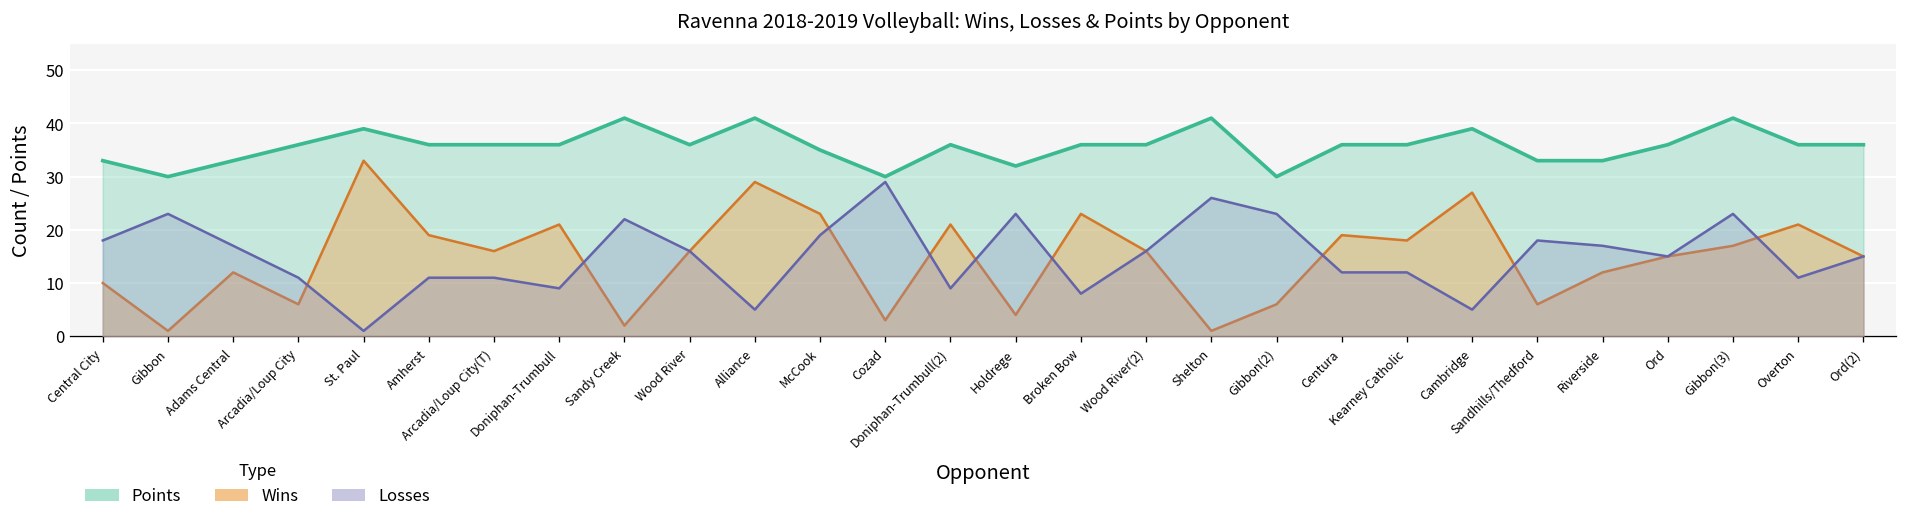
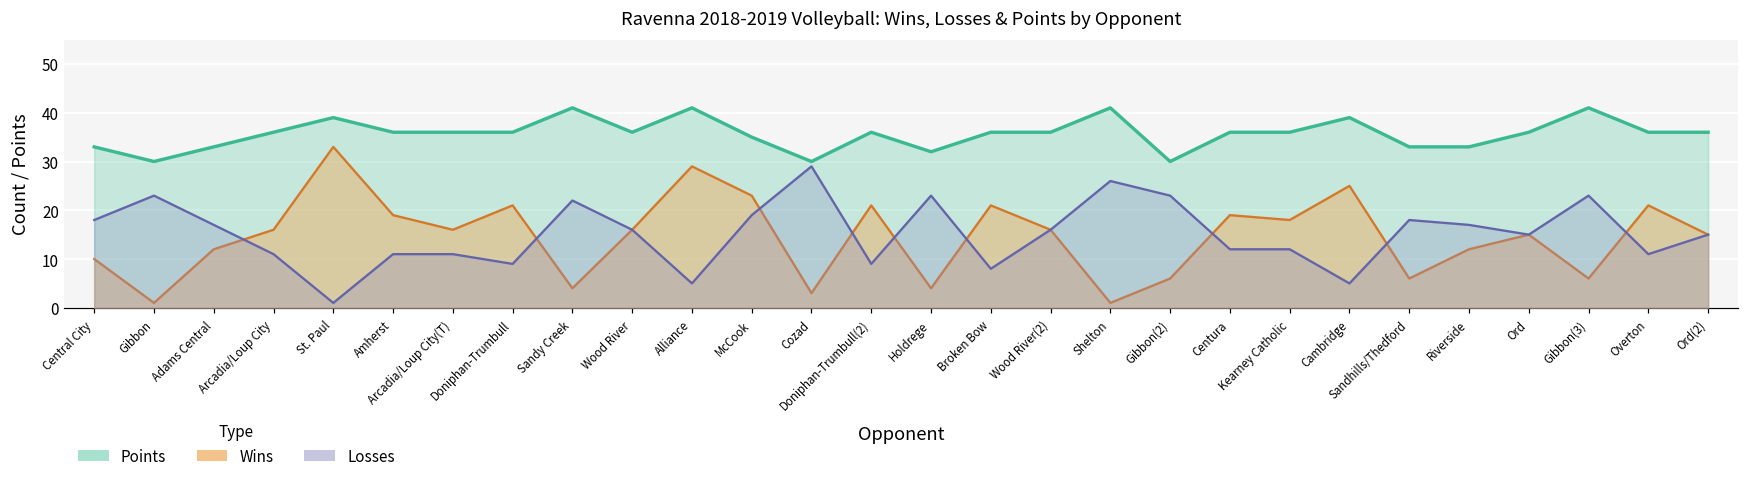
  {
    "Wins": {
      "Central City": 10,
      "Gibbon": 1,
      "Adams Central": 12,
-     "Arcadia/Loup City": 6,
+     "Arcadia/Loup City": 16,
      "St. Paul": 33,
      "Amherst": 19,
      "Arcadia/Loup City(T)": 16,
      "Doniphan-Trumbull": 21,
-     "Sandy Creek": 2,
+     "Sandy Creek": 4,
      "Alliance": 29,
      "McCook": 23,
      "Cozad": 3,
      "Doniphan-Trumbull(2)": 21,
      "Holdrege": 4,
-     "Broken Bow": 23,
+     "Broken Bow": 21,
      "Shelton": 1,
      "Gibbon(2)": 6,
      "Centura": 19,
      "Kearney Catholic": 18,
-     "Cambridge": 27,
+     "Cambridge": 25,
      "Sandhills/Thedford": 6,
      "Riverside": 12,
-     "Gibbon(3)": 17,
+     "Gibbon(3)": 6,
      "Overton": 21
    }
  }
